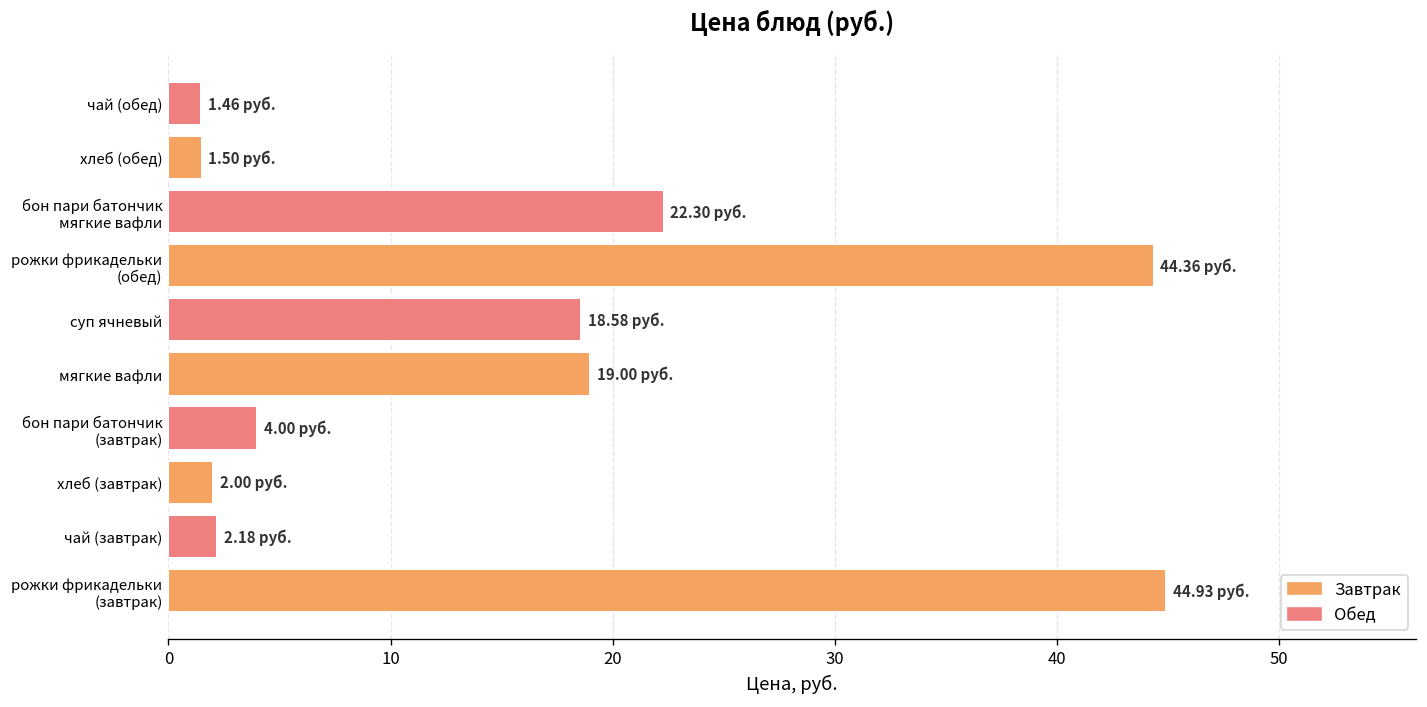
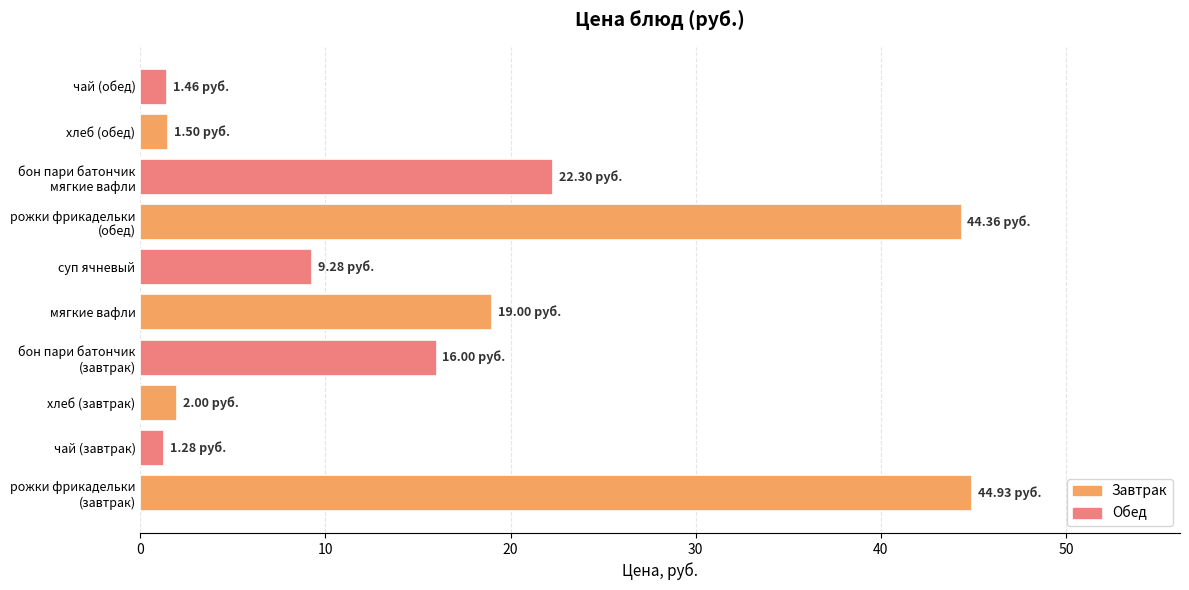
  {
    "чай (обед)": 1.46,
    "хлеб (обед)": 1.50,
    "бон пари батончик мягкие вафли": 22.30,
    "рожки фрикадельки (обед)": 44.36,
-   "суп ячневый": 18.58,
+   "суп ячневый": 9.28,
    "мягкие вафли": 19.00,
-   "бон пари батончик (завтрак)": 4.00,
+   "бон пари батончик (завтрак)": 16.00,
    "хлеб (завтрак)": 2.00,
-   "чай (завтрак)": 2.18,
+   "чай (завтрак)": 1.28,
    "рожки фрикадельки (завтрак)": 44.93
  }
